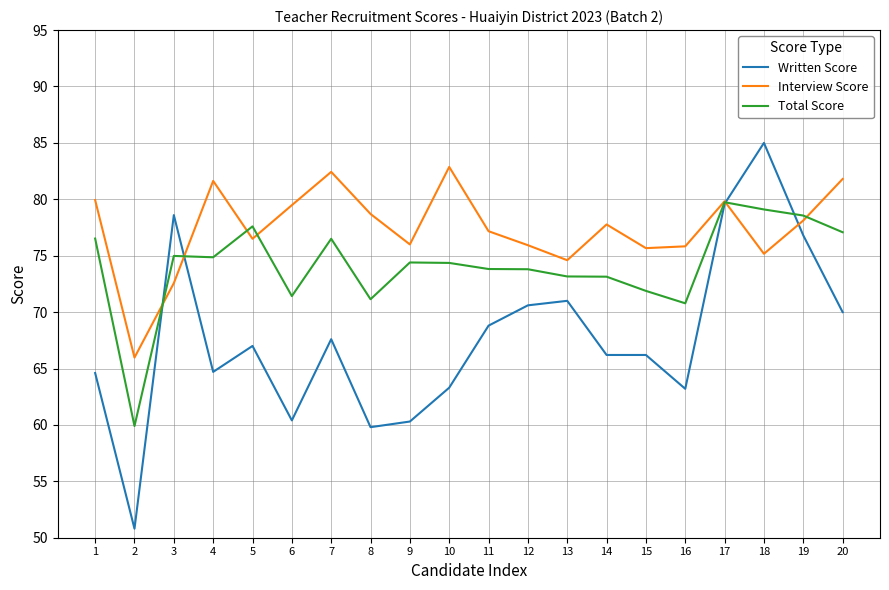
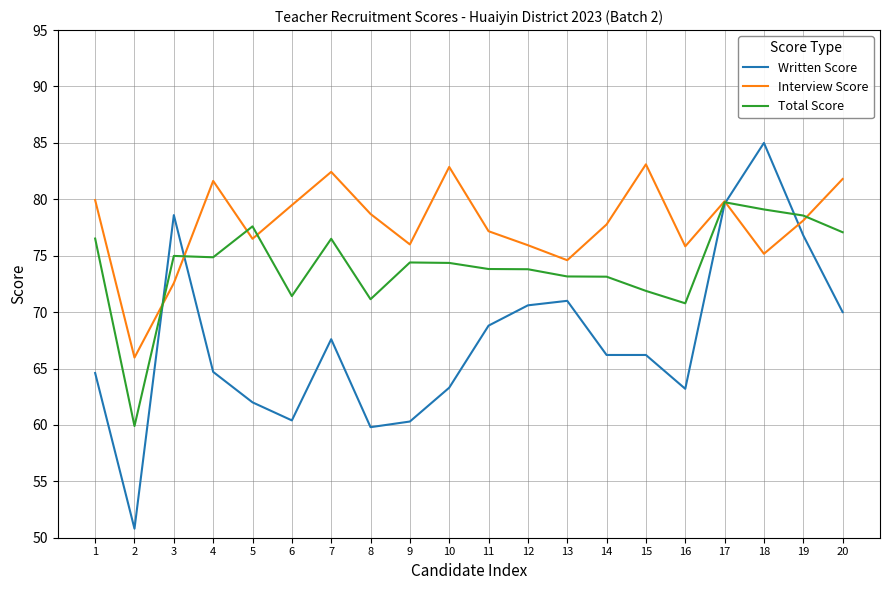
  {
    "Written Score": {
      "1": 64.6,
      "2": 51,
      "3": 78.6,
      "4": 64.7,
-     "5": 67,
+     "5": 62,
      "6": 60.4,
      "7": 67.6,
      "8": 60,
      "9": 60.3,
      "10": 63.3,
      "11": 69,
      "12": 70.6,
      "13": 71,
      "14": 66,
      "15": 66,
      "16": 63,
      "18": 85,
      "19": 77,
      "20": 70
    },
    "Interview Score": {
      "1": 79.9,
      "2": 66.0,
      "3": 72.6,
      "4": 81.6,
      "5": 76.5,
      "6": 79.5,
      "7": 82.4,
      "8": 78.7,
      "9": 76.0,
      "10": 82.9,
      "11": 77.2,
      "12": 75.9,
      "13": 74.6,
      "14": 77.8,
-     "15": 75.7,
+     "15": 83.1,
      "16": 75.8,
      "18": 75.2,
      "19": 78.1,
      "20": 81.8
    },
    "Total Score": {
      "1": 76.5,
      "2": 59.9,
      "3": 75.0,
      "4": 74.9,
      "5": 77.6,
      "6": 71.4,
      "7": 76.5,
      "8": 71.1,
      "9": 74.4,
      "10": 74.4,
      "11": 73.8,
      "12": 73.8,
      "13": 73.2,
      "14": 73.1,
      "15": 71.9,
      "16": 70.8,
      "18": 79.1,
      "19": 78.6,
      "20": 77.1
    }
  }
